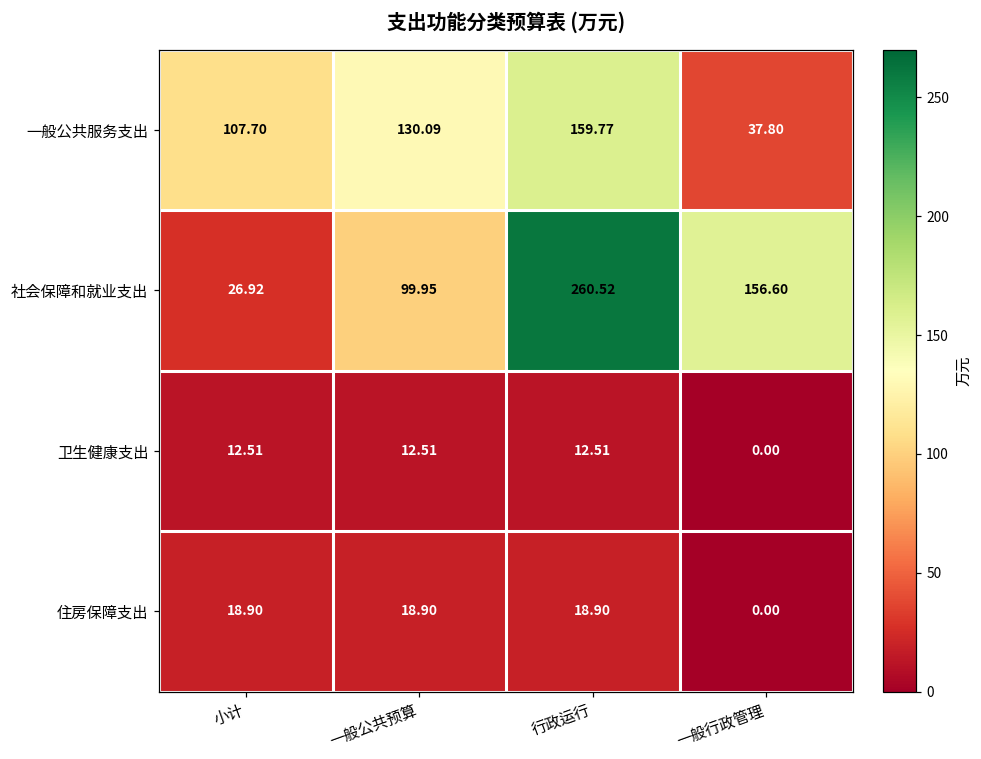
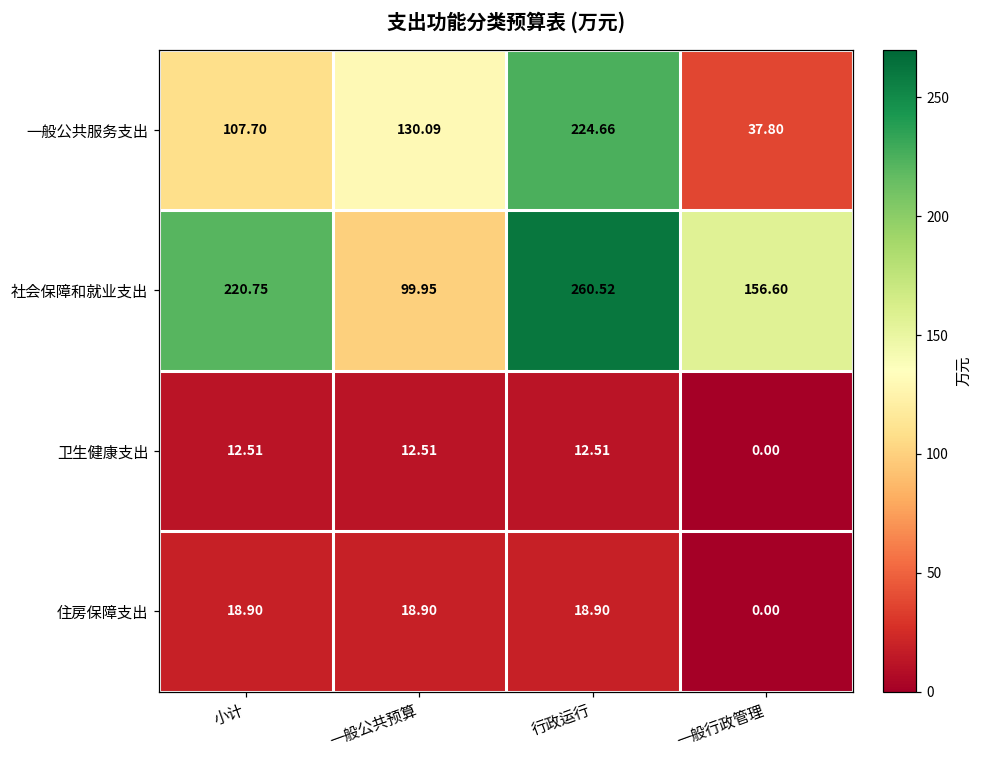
  {
    "一般公共服务支出": {
      "小计": 107.70,
      "一般公共预算": 130.09,
-     "行政运行": 159.77,
+     "行政运行": 224.66,
      "一般行政管理": 37.80
    },
    "社会保障和就业支出": {
-     "小计": 26.92,
+     "小计": 220.75,
      "一般公共预算": 99.95,
      "行政运行": 260.52,
      "一般行政管理": 156.60
    },
    "卫生健康支出": {
      "小计": 12.51,
      "一般公共预算": 12.51,
      "行政运行": 12.51,
      "一般行政管理": 0.00
    },
    "住房保障支出": {
      "小计": 18.90,
      "一般公共预算": 18.90,
      "行政运行": 18.90,
      "一般行政管理": 0.00
    }
  }
